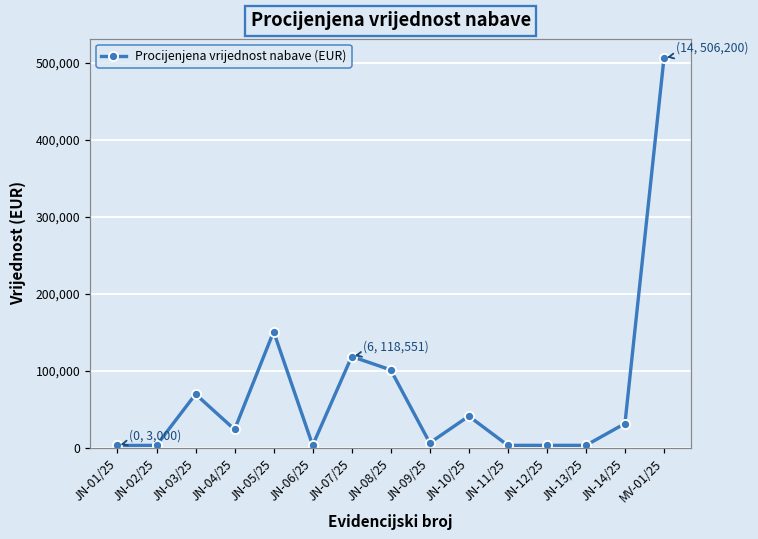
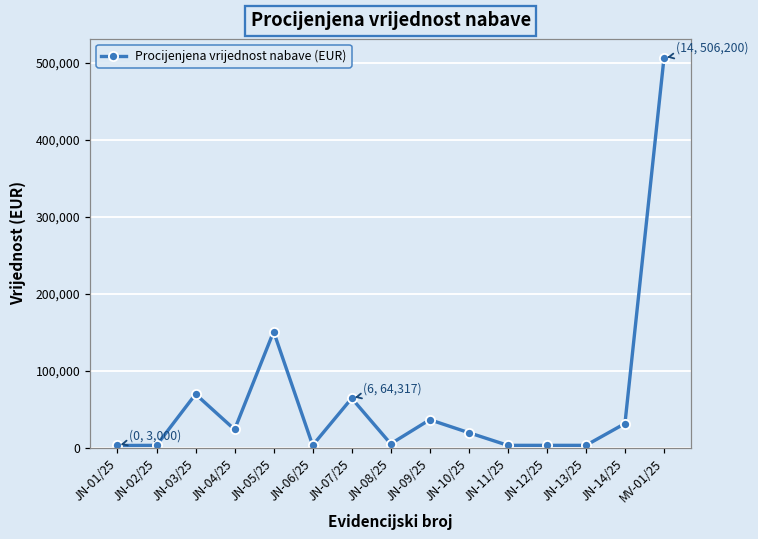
  {
-   "JN-07/25": "118,551",
-   "JN-08/25": "100,000",
-   "JN-09/25": "10,000",
-   "JN-10/25": "40,000",
+   "JN-07/25": "64,317",
+   "JN-08/25": "10,000",
+   "JN-09/25": "40,000",
+   "JN-10/25": "20,000",
    "MV-01/25": "506,200"
  }
